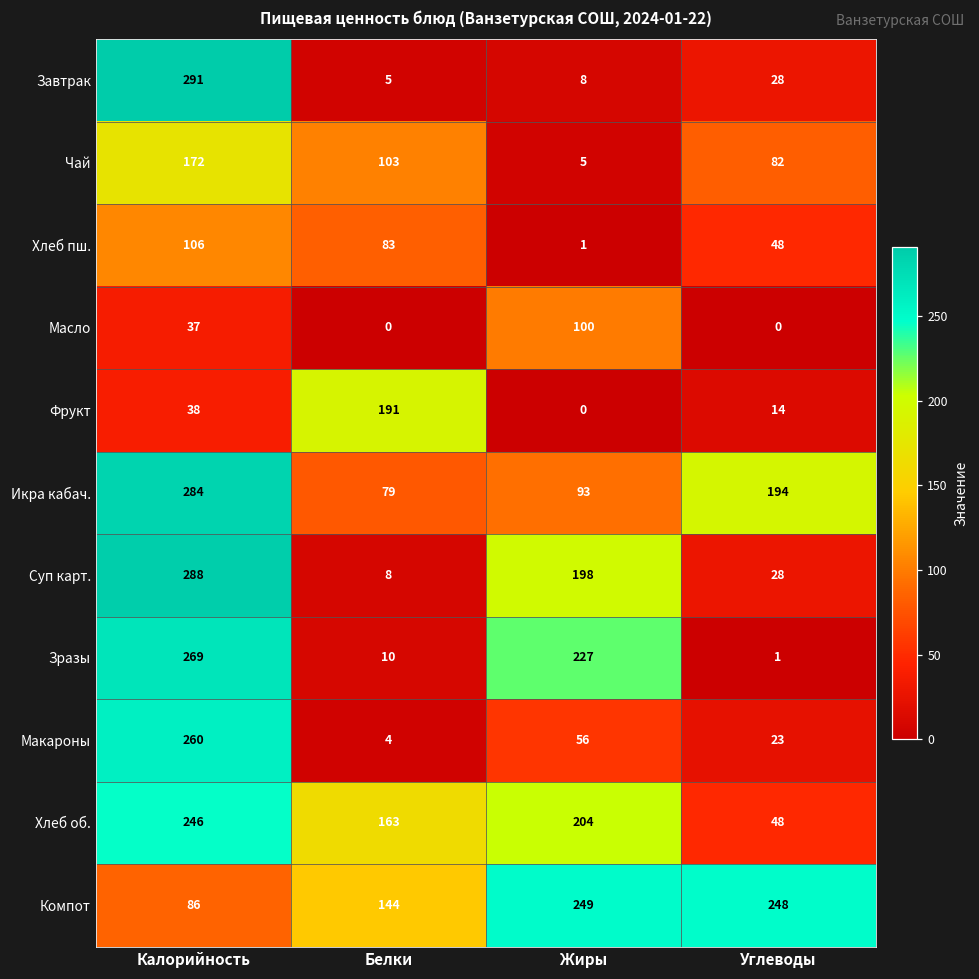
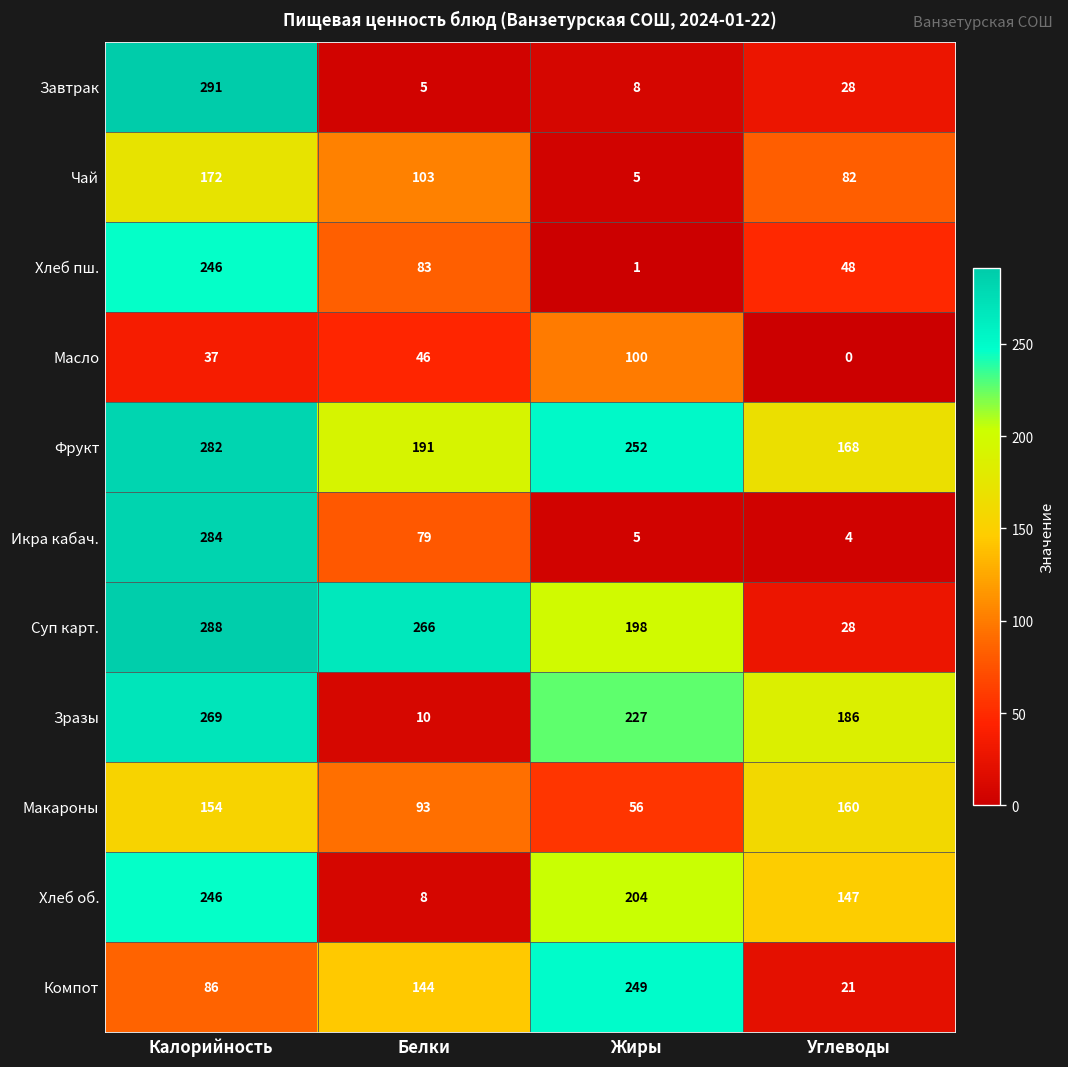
  {
    "Завтрак": {
      "Калорийность": 291,
      "Белки": 5,
      "Жиры": 8,
      "Углеводы": 28
    },
    "Чай": {
      "Калорийность": 172,
      "Белки": 103,
      "Жиры": 5,
      "Углеводы": 82
    },
    "Хлеб пш.": {
-     "Калорийность": 106,
+     "Калорийность": 246,
      "Белки": 83,
      "Жиры": 1,
      "Углеводы": 48
    },
    "Масло": {
      "Калорийность": 37,
-     "Белки": 0,
+     "Белки": 46,
      "Жиры": 100,
      "Углеводы": 0
    },
    "Фрукт": {
-     "Калорийность": 38,
+     "Калорийность": 282,
      "Белки": 191,
-     "Жиры": 0,
-     "Углеводы": 14
+     "Жиры": 252,
+     "Углеводы": 168
    },
    "Икра кабач.": {
      "Калорийность": 284,
      "Белки": 79,
-     "Жиры": 93,
-     "Углеводы": 194
+     "Жиры": 5,
+     "Углеводы": 4
    },
    "Суп карт.": {
      "Калорийность": 288,
-     "Белки": 8,
+     "Белки": 266,
      "Жиры": 198,
      "Углеводы": 28
    },
    "Зразы": {
      "Калорийность": 269,
      "Белки": 10,
      "Жиры": 227,
-     "Углеводы": 1
+     "Углеводы": 186
    },
    "Макароны": {
-     "Калорийность": 260,
-     "Белки": 4,
+     "Калорийность": 154,
+     "Белки": 93,
      "Жиры": 56,
-     "Углеводы": 23
+     "Углеводы": 160
    },
    "Хлеб об.": {
      "Калорийность": 246,
-     "Белки": 163,
+     "Белки": 8,
      "Жиры": 204,
-     "Углеводы": 48
+     "Углеводы": 147
    },
    "Компот": {
      "Калорийность": 86,
      "Белки": 144,
      "Жиры": 249,
-     "Углеводы": 248
+     "Углеводы": 21
    }
  }
